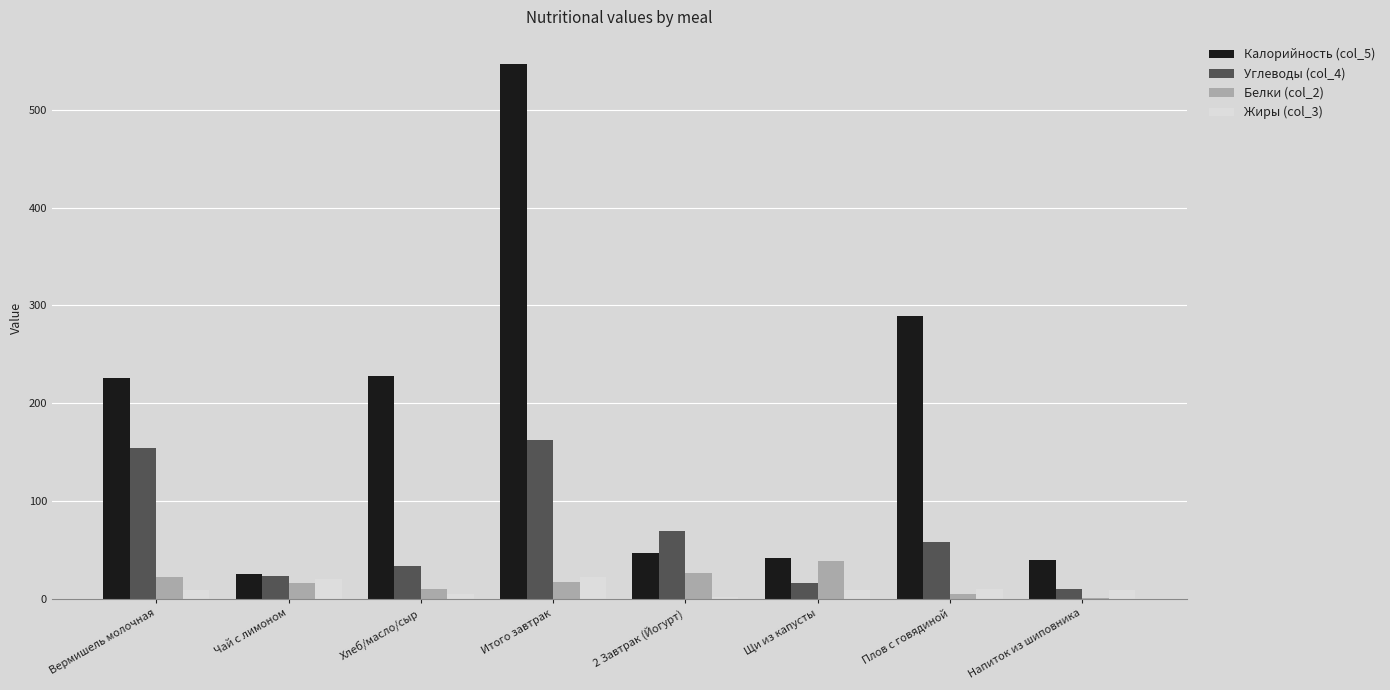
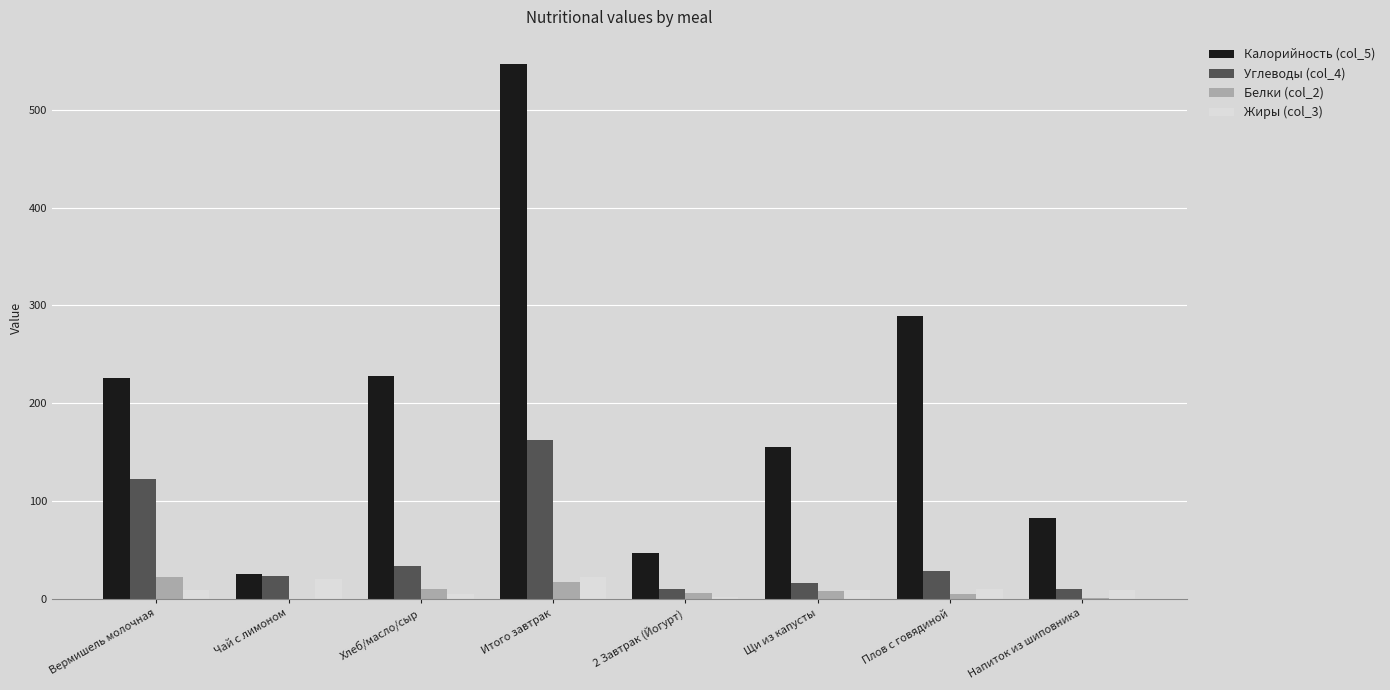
  {
    "Калорийность (col_5)": {
      "Вермишель молочная": 230,
      "Чай с лимоном": 30,
      "Хлеб/масло/сыр": 230,
      "Итого завтрак": 550,
      "2 Завтрак (Йогурт)": 50,
-     "Щи из капусты": 40,
+     "Щи из капусты": 160,
      "Плов с говядиной": 290,
-     "Напиток из шиповника": 40
+     "Напиток из шиповника": 80
    },
    "Углеводы (col_4)": {
-     "Вермишель молочная": 150,
+     "Вермишель молочная": 120,
      "Чай с лимоном": 20,
      "Хлеб/масло/сыр": 30,
      "Итого завтрак": 160,
-     "2 Завтрак (Йогурт)": 70,
+     "2 Завтрак (Йогурт)": 10,
      "Щи из капусты": 20,
-     "Плов с говядиной": 60,
+     "Плов с говядиной": 30,
      "Напиток из шиповника": 10
    },
    "Белки (col_2)": {
      "Вермишель молочная": 20,
-     "Чай с лимоном": 20,
+     "Чай с лимоном": 0,
      "Хлеб/масло/сыр": 10,
      "Итого завтрак": 20,
-     "2 Завтрак (Йогурт)": 30,
-     "Щи из капусты": 40,
+     "2 Завтрак (Йогурт)": 10,
+     "Щи из капусты": 10,
      "Плов с говядиной": 0
    },
    "Жиры (col_3)": {
      "Вермишель молочная": 10,
      "Чай с лимоном": 20,
      "Хлеб/масло/сыр": 0,
      "Итого завтрак": 20,
      "Щи из капусты": 10,
      "Плов с говядиной": 10,
      "Напиток из шиповника": 10
    }
  }
